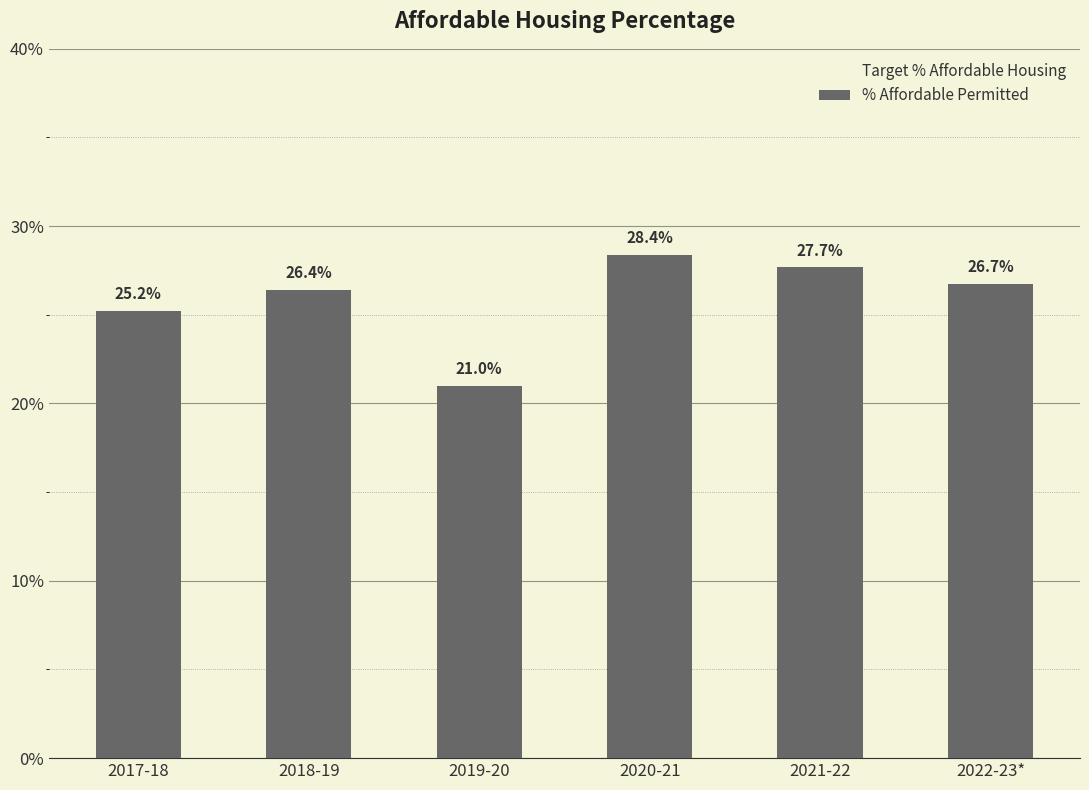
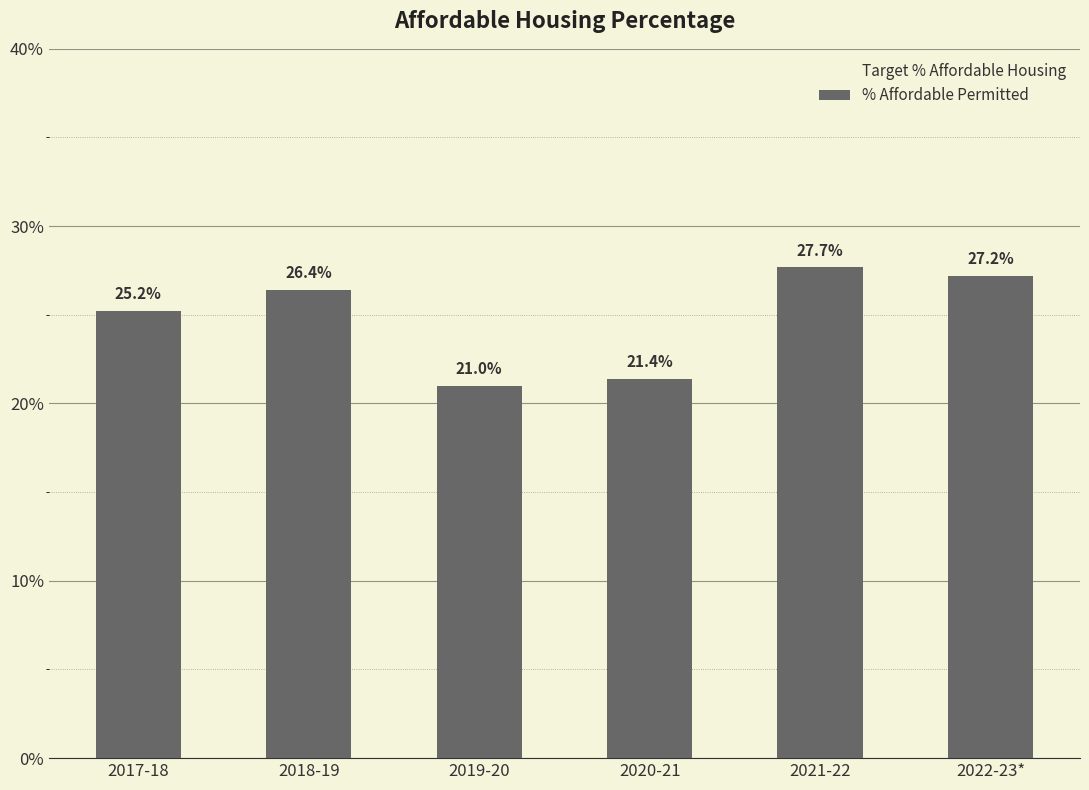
  {
    "% Affordable Permitted": {
      "2017-18": "25.2%",
      "2018-19": "26.4%",
      "2019-20": "21.0%",
-     "2020-21": "28.4%",
+     "2020-21": "21.4%",
      "2021-22": "27.7%",
-     "2022-23*": "26.7%"
+     "2022-23*": "27.2%"
    }
  }
